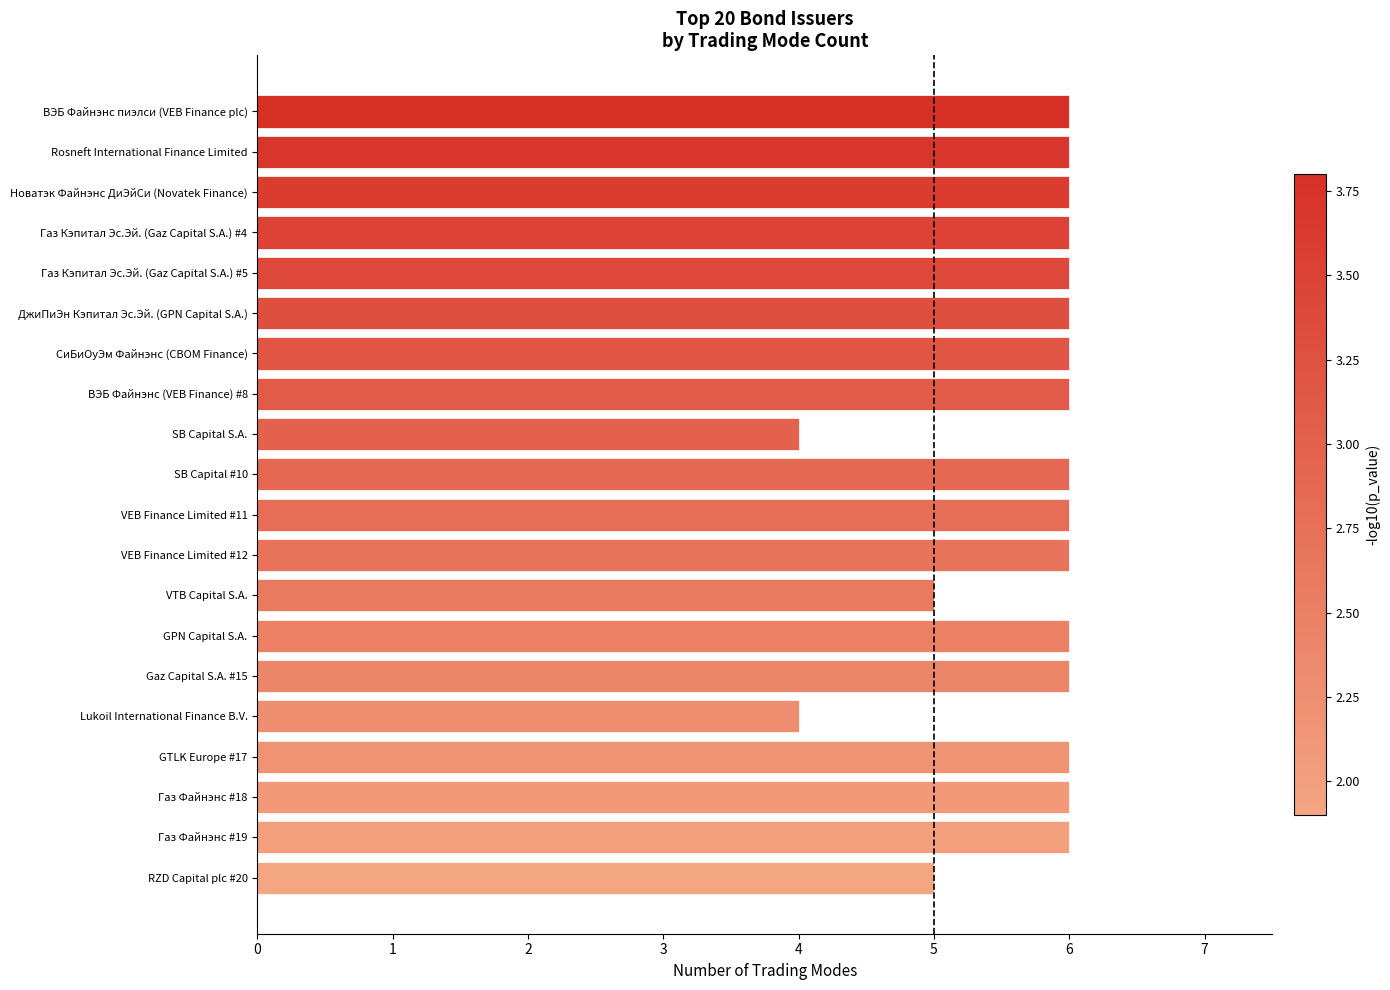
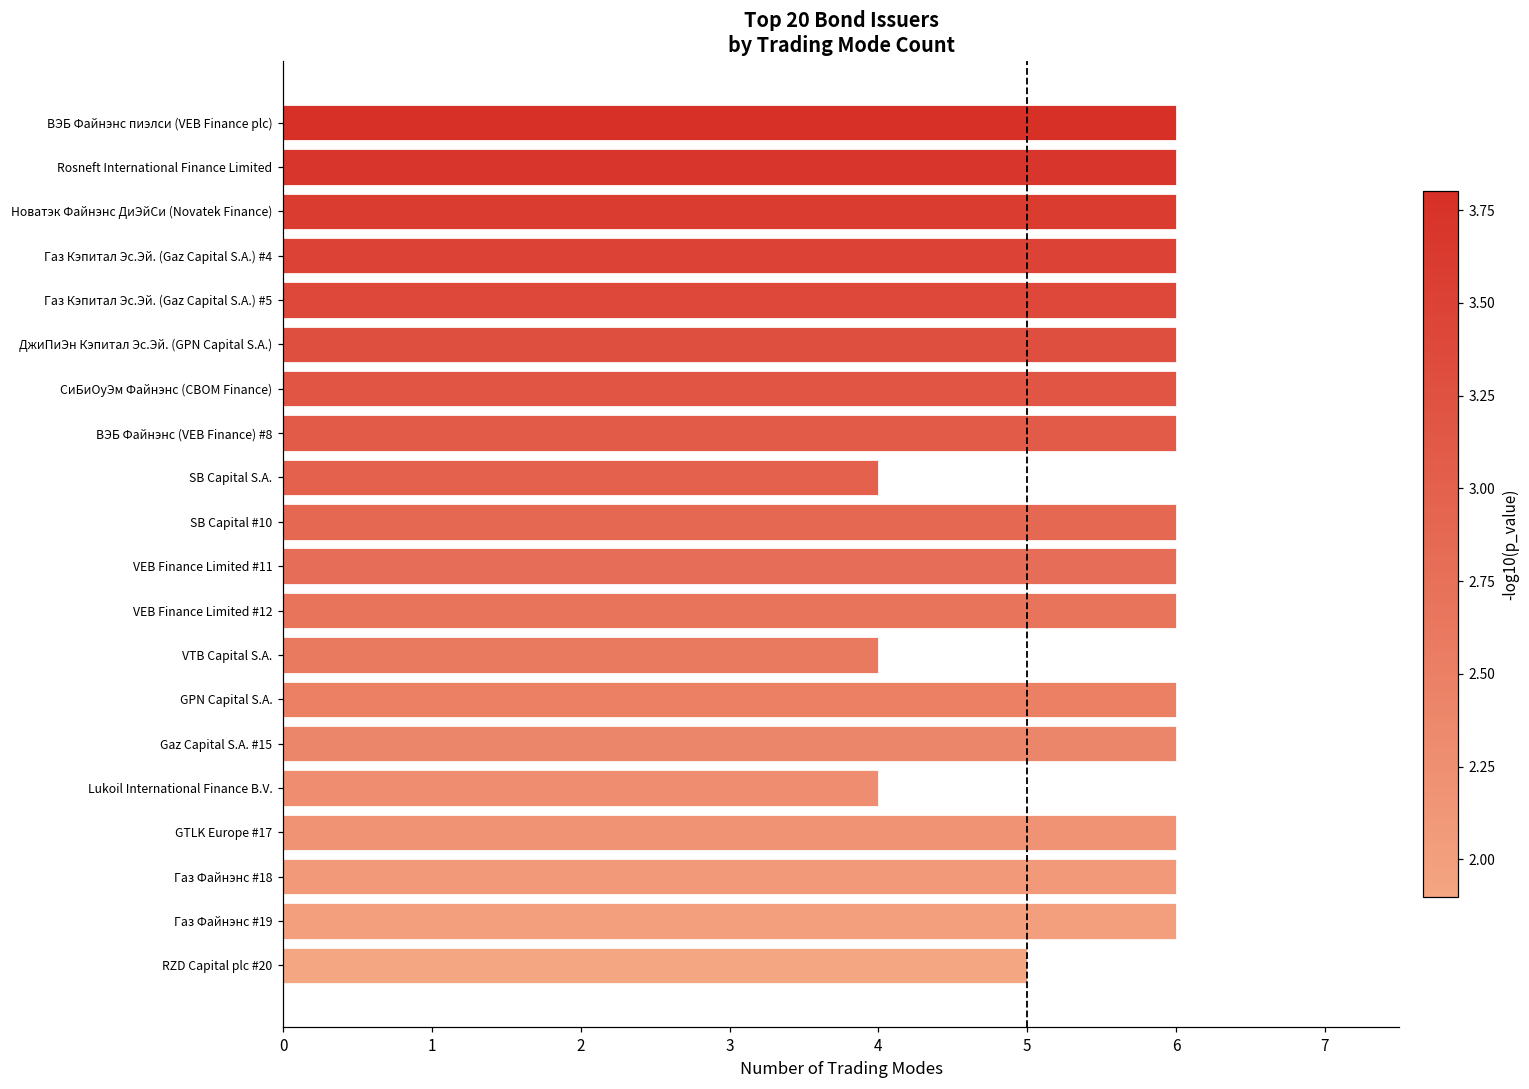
  {
    "ВЭБ Файнэнс пиэлси (VEB Finance plc)": 6,
    "Rosneft International Finance Limited": 6,
    "Новатэк Файнэнс ДиЭйСи (Novatek Finance)": 6,
    "Газ Кэпитал Эс.Эй. (Gaz Capital S.A.) #4": 6,
    "Газ Кэпитал Эс.Эй. (Gaz Capital S.A.) #5": 6,
    "ДжиПиЭн Кэпитал Эс.Эй. (GPN Capital S.A.)": 6,
    "СиБиОуЭм Файнэнс (CBOM Finance)": 6,
    "ВЭБ Файнэнс (VEB Finance) #8": 6,
    "SB Capital S.A.": 4,
    "SB Capital #10": 6,
    "VEB Finance Limited #11": 6,
    "VEB Finance Limited #12": 6,
-   "VTB Capital S.A.": 5,
+   "VTB Capital S.A.": 4,
    "GPN Capital S.A.": 6,
    "Gaz Capital S.A. #15": 6,
    "Lukoil International Finance B.V.": 4,
    "GTLK Europe #17": 6,
    "Газ Файнэнс #18": 6,
    "Газ Файнэнс #19": 6,
    "RZD Capital plc #20": 5
  }
